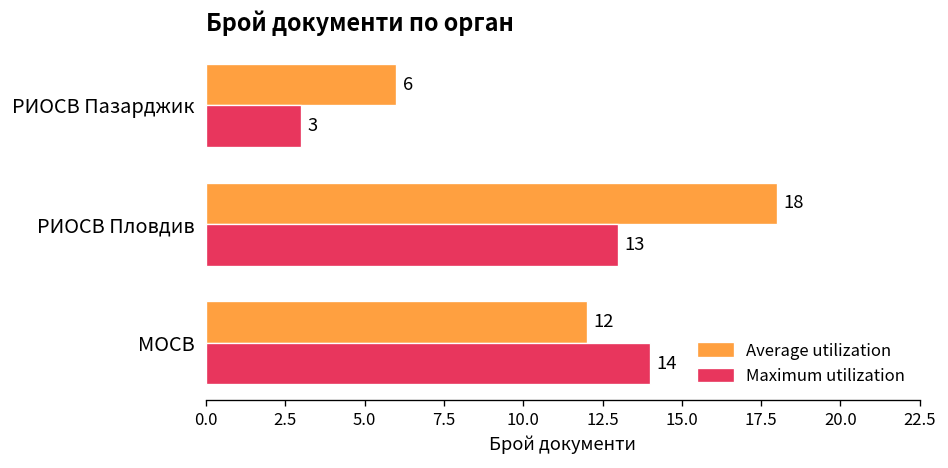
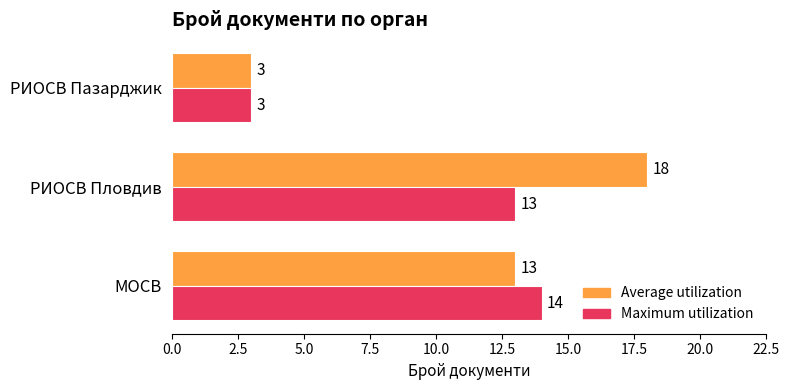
  {
    "Average utilization": {
-     "РИОСВ Пазарджик": 6,
+     "РИОСВ Пазарджик": 3,
      "РИОСВ Пловдив": 18,
-     "МОСВ": 12
+     "МОСВ": 13
    },
    "Maximum utilization": {
      "РИОСВ Пазарджик": 3,
      "РИОСВ Пловдив": 13,
      "МОСВ": 14
    }
  }
